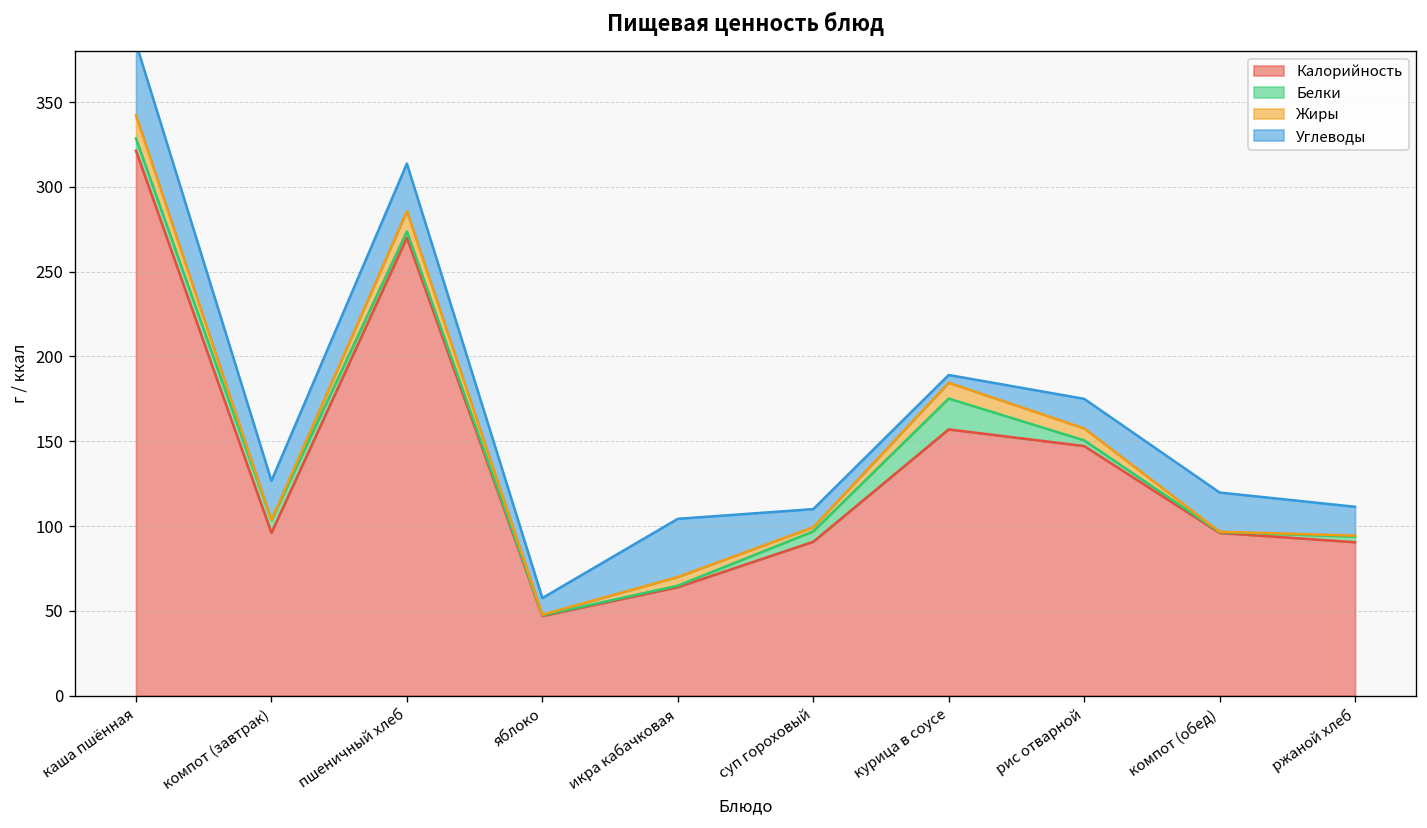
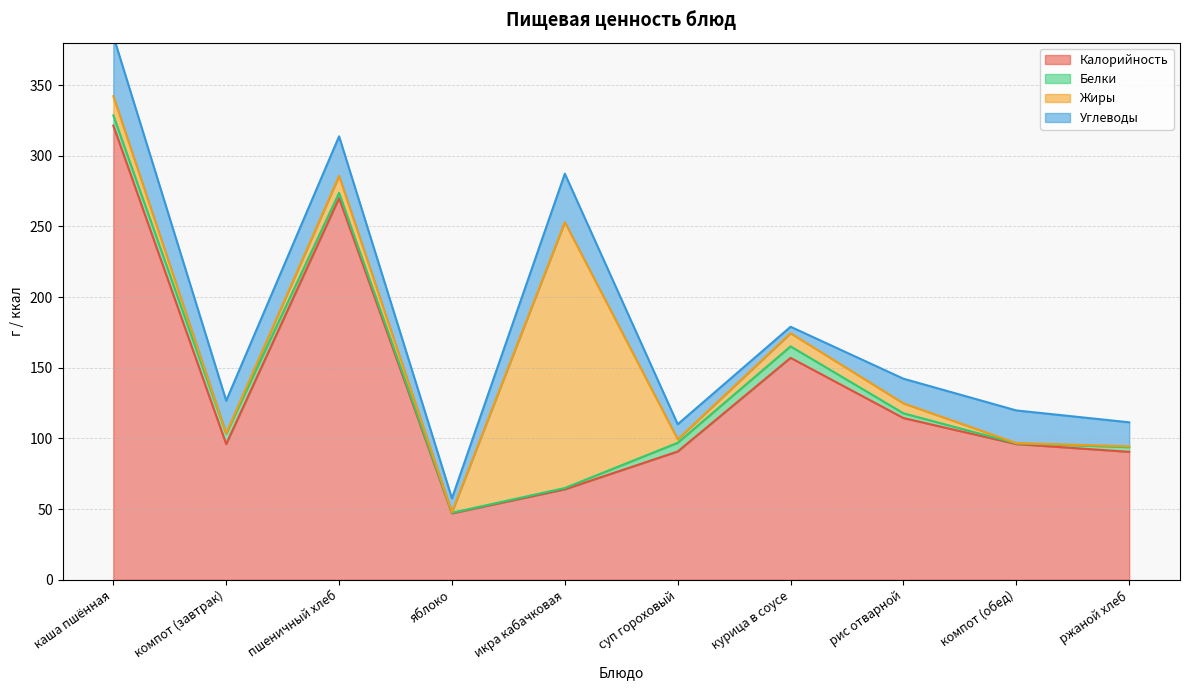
  {
    "Калорийность": {
      "каша пшённая": 321,
      "компот (завтрак)": 96,
      "пшеничный хлеб": 270,
      "суп гороховый": 91,
      "курица в соусе": 157,
-     "рис отварной": 147,
+     "рис отварной": 114,
      "ржаной хлеб": 91
    },
    "Белки": {
      "каша пшённая": 7,
      "пшеничный хлеб": 4,
      "суп гороховый": 6,
-     "курица в соусе": 18,
+     "курица в соусе": 8,
      "рис отварной": 3
    },
    "Жиры": {
      "каша пшённая": 14,
      "пшеничный хлеб": 12,
-     "икра кабачковая": 5,
+     "икра кабачковая": 188,
      "суп гороховый": 2,
      "курица в соусе": 9,
      "рис отварной": 7
    },
    "Углеводы": {
      "компот (завтрак)": 23,
      "пшеничный хлеб": 28,
      "яблоко": 10,
      "икра кабачковая": 34,
      "суп гороховый": 11,
      "курица в соусе": 5,
      "рис отварной": 17,
      "компот (обед)": 23,
      "ржаной хлеб": 17
    }
  }
